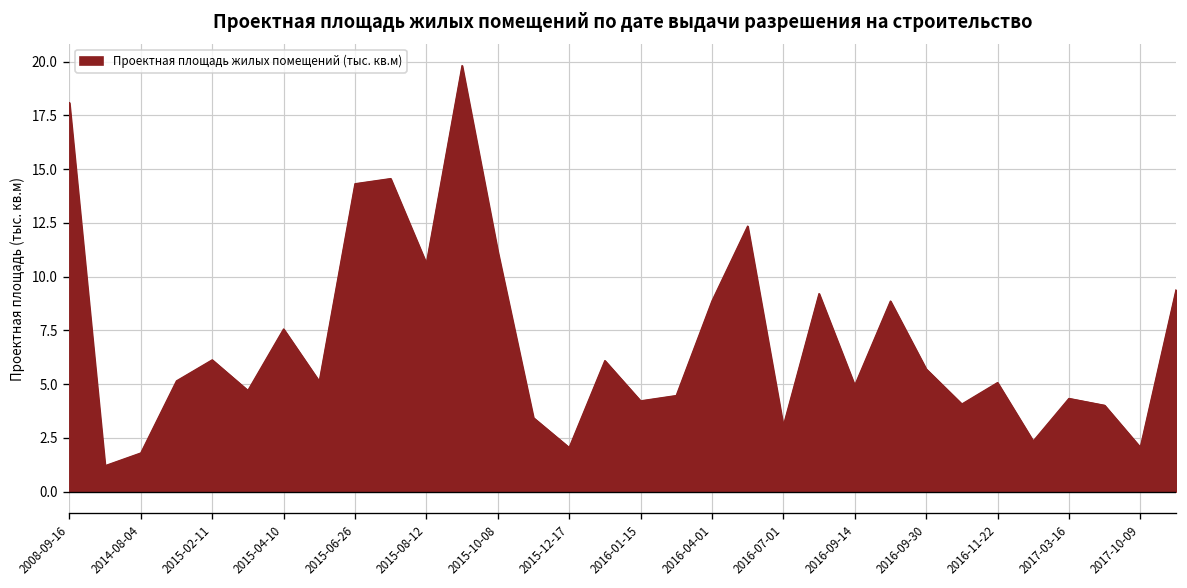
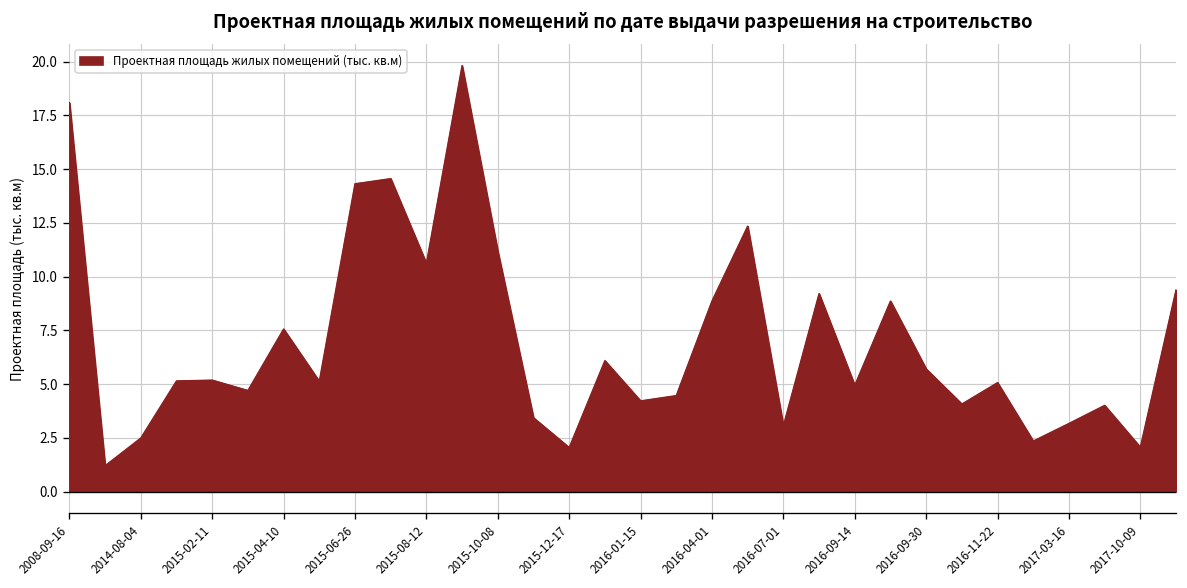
  {
    "2008-09-16": 18.1,
-   "2014-08-04": 1.8,
-   "2015-02-11": 6.1,
+   "2014-08-04": 2.5,
+   "2015-02-11": 5.2,
    "2015-04-10": 7.6,
    "2015-06-26": 14.3,
    "2015-08-12": 10.6,
    "2015-10-08": 11.2,
    "2015-12-17": 2.0,
    "2016-01-15": 4.2,
    "2016-04-01": 8.9,
    "2016-07-01": 3.1,
    "2016-09-14": 4.9,
    "2016-09-30": 5.7,
    "2016-11-22": 5.1,
-   "2017-03-16": 4.3,
+   "2017-03-16": 3.2,
    "2017-10-09": 2.1
  }
